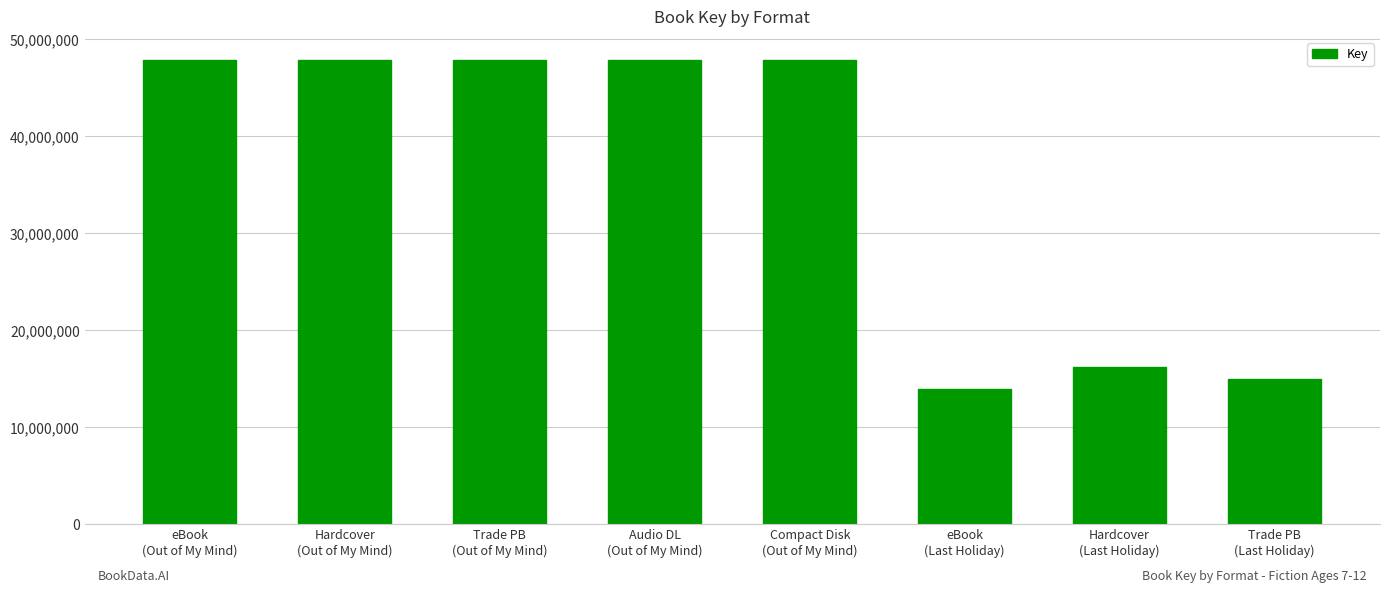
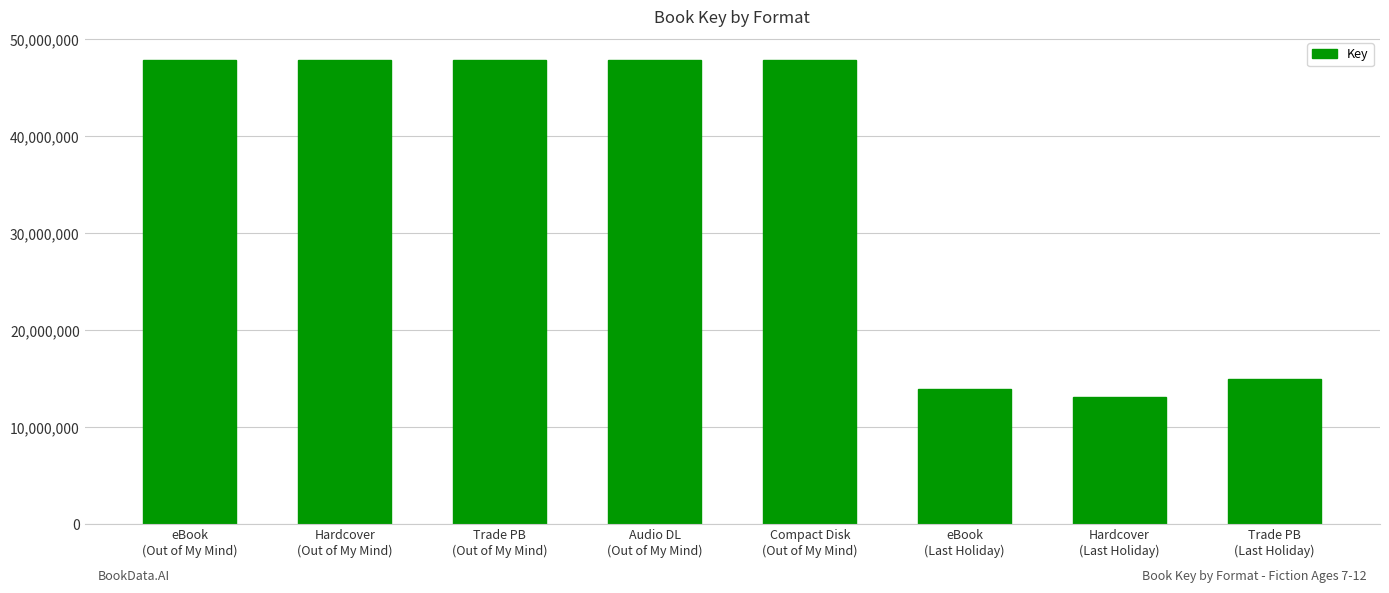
  {
    "eBook (Out of My Mind)": "48,000,000",
    "Hardcover (Out of My Mind)": "48,000,000",
    "Trade PB (Out of My Mind)": "48,000,000",
    "Audio DL (Out of My Mind)": "48,000,000",
    "Compact Disk (Out of My Mind)": "48,000,000",
    "eBook (Last Holiday)": "14,000,000",
-   "Hardcover (Last Holiday)": "16,000,000",
+   "Hardcover (Last Holiday)": "13,000,000",
    "Trade PB (Last Holiday)": "15,000,000"
  }
